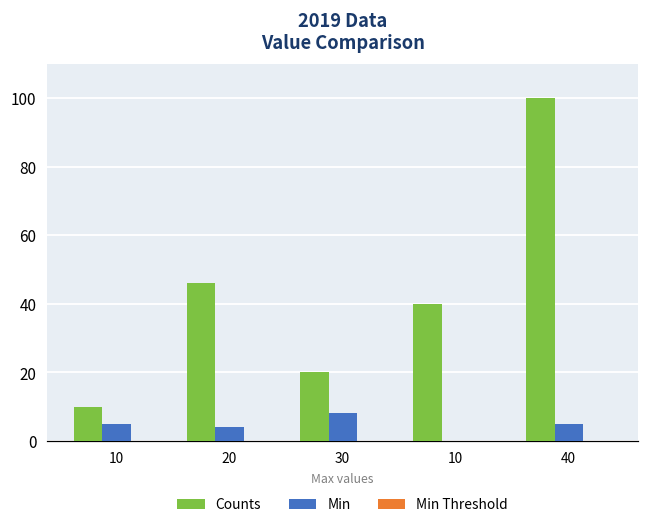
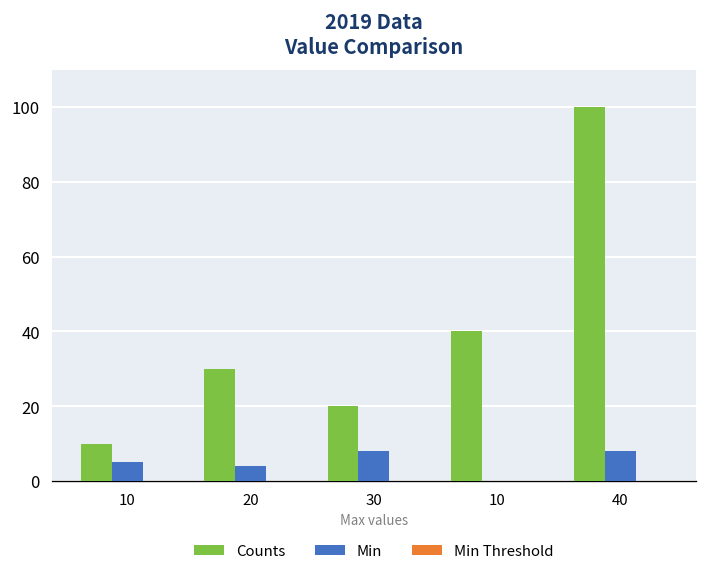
  {
    "Counts": {
-     "20": 46,
+     "20": 30,
      "30": 20,
      "40": 100
    },
    "Min": {
      "20": 4,
      "30": 8,
-     "40": 5
+     "40": 8
    },
    "Min Threshold": {
      "20": 0,
      "30": 0,
      "40": 0
    }
  }
